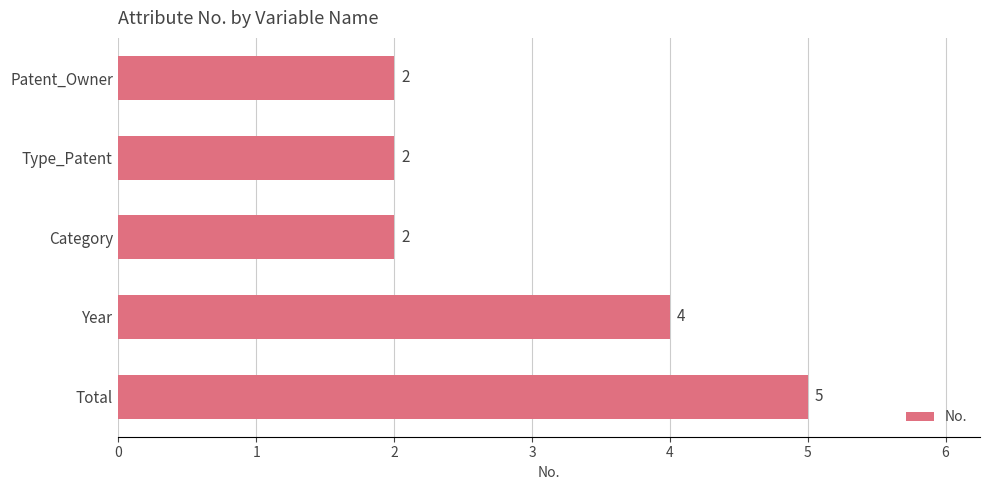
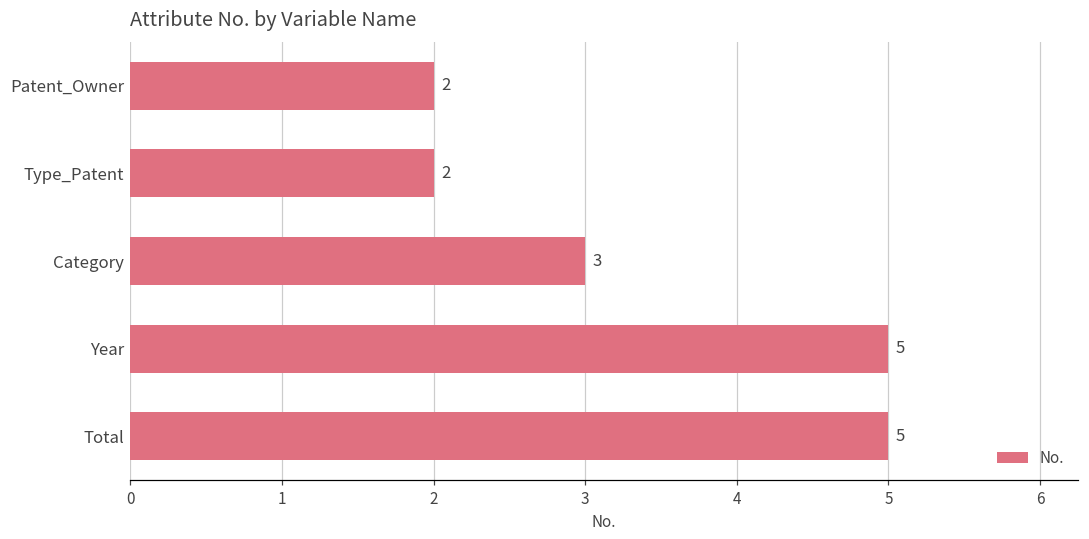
  {
    "Patent_Owner": 2,
    "Type_Patent": 2,
-   "Category": 2,
-   "Year": 4,
+   "Category": 3,
+   "Year": 5,
    "Total": 5
  }
